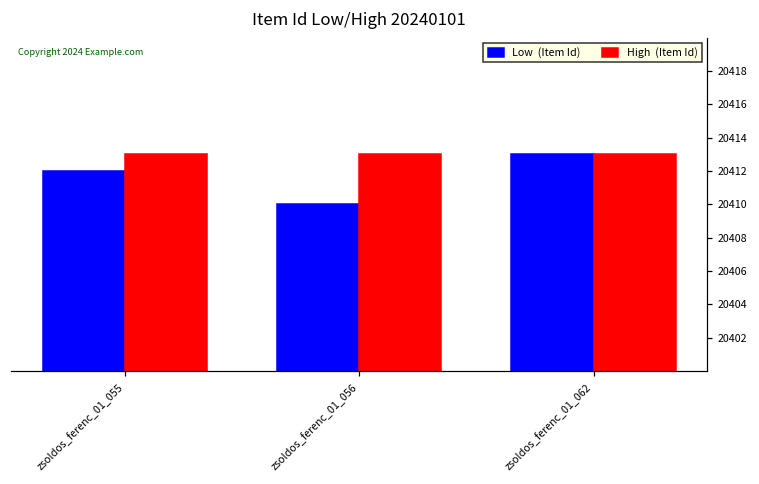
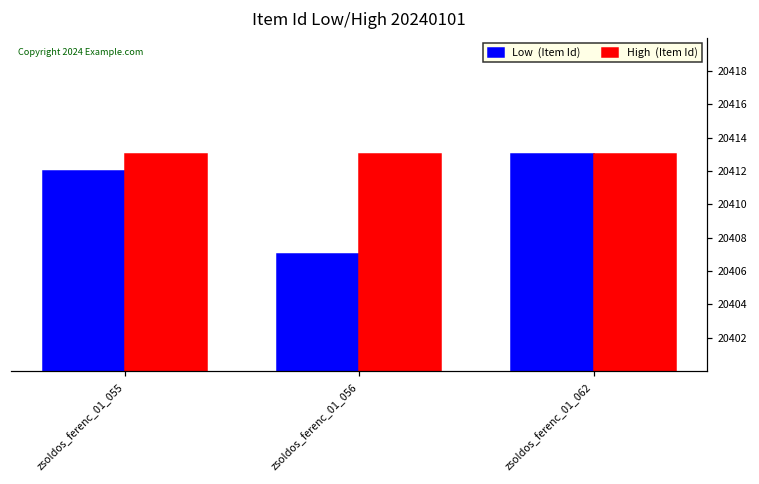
  {
    "Low (Item Id)": {
      "zsoldos_ferenc_01_055": 20412,
-     "zsoldos_ferenc_01_056": 20410,
+     "zsoldos_ferenc_01_056": 20407,
      "zsoldos_ferenc_01_062": 20413
    },
    "High (Item Id)": {
      "zsoldos_ferenc_01_055": 20413,
      "zsoldos_ferenc_01_056": 20413,
      "zsoldos_ferenc_01_062": 20413
    }
  }
